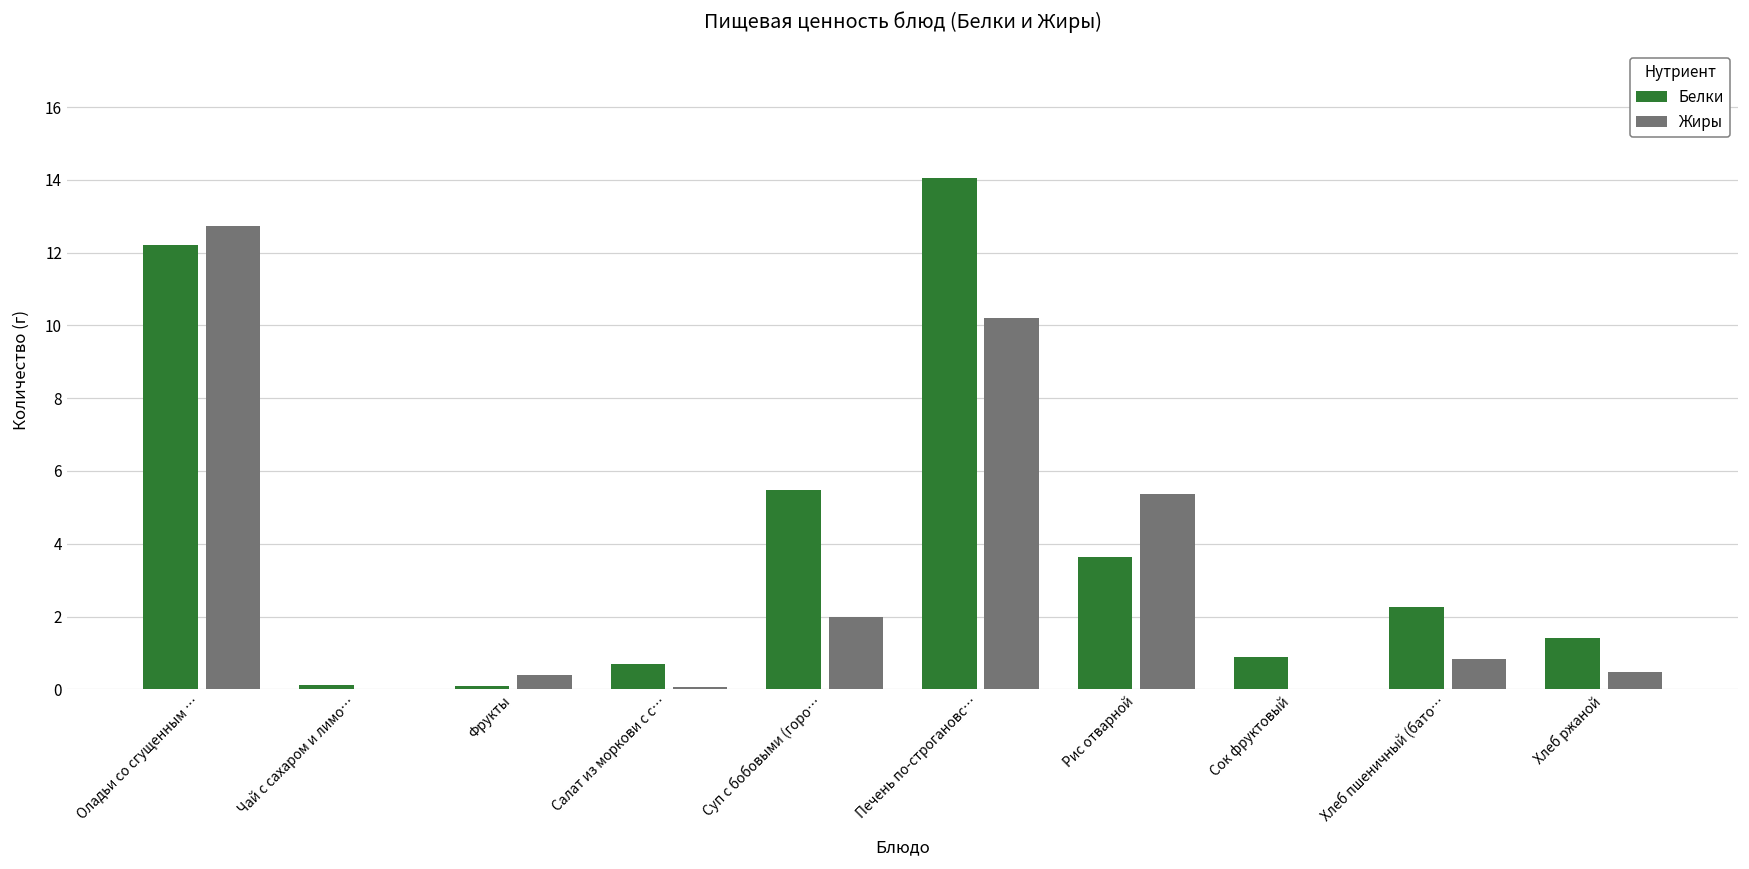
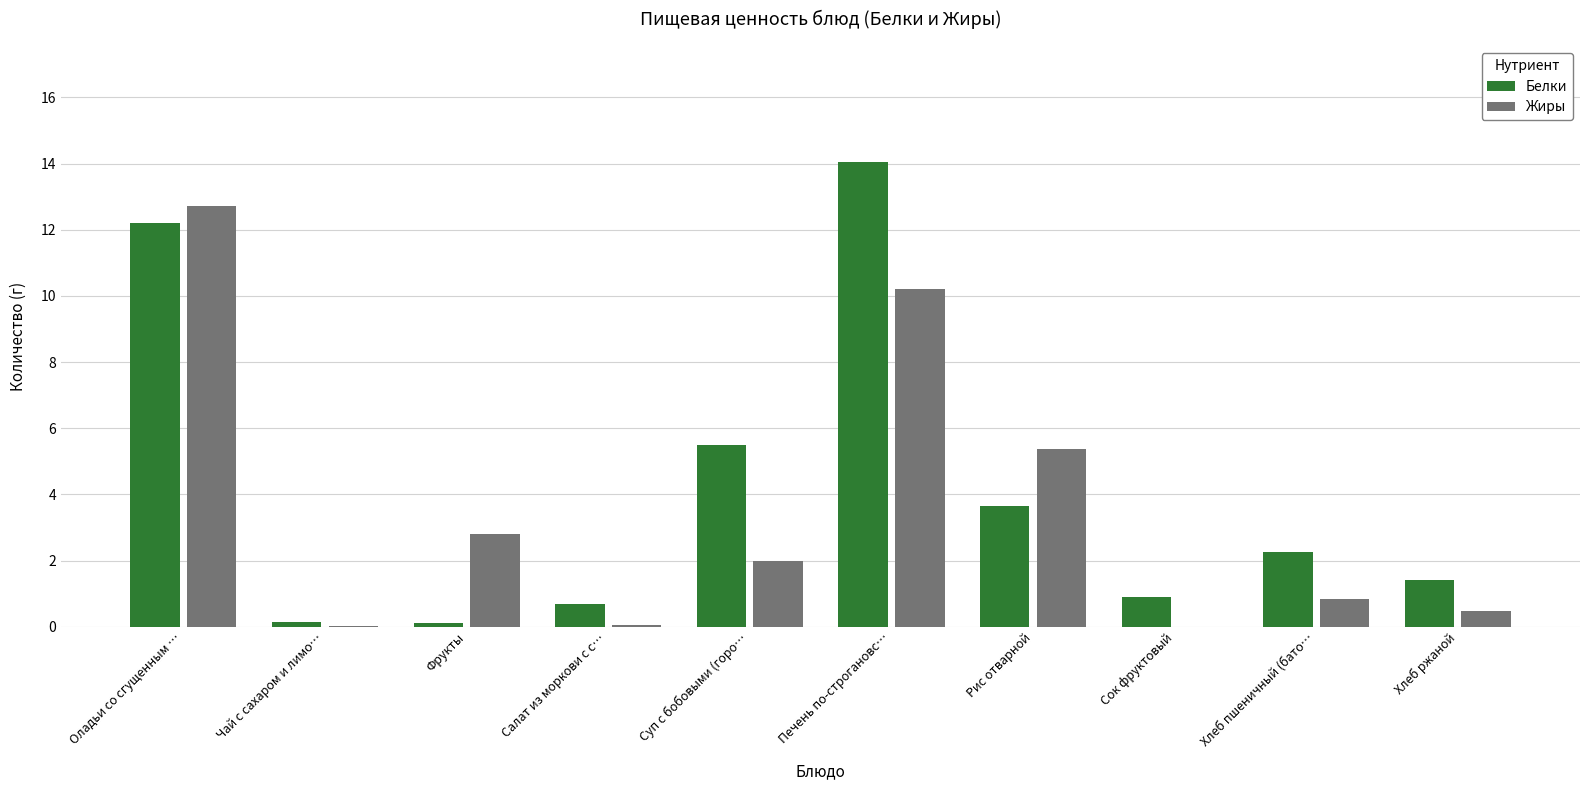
  {
    "Белки": {
      "Оладьи со сгущенным …": 12.2,
      "Чай с сахаром и лимо…": 0.1,
      "Фрукты": 0.1,
      "Салат из моркови с с…": 0.7,
      "Суп с бобовыми (горо…": 5.5,
      "Печень по-строгановс…": 14.0,
      "Рис отварной": 3.7,
      "Сок фруктовый": 0.9,
      "Хлеб пшеничный (бато…": 2.3,
      "Хлеб ржаной": 1.4
    },
    "Жиры": {
      "Оладьи со сгущенным …": 12.7,
-     "Фрукты": 0.4,
+     "Фрукты": 2.8,
      "Суп с бобовыми (горо…": 2.0,
      "Печень по-строгановс…": 10.2,
      "Рис отварной": 5.4,
      "Сок фруктовый": 0.0,
      "Хлеб пшеничный (бато…": 0.8,
      "Хлеб ржаной": 0.5
    }
  }
